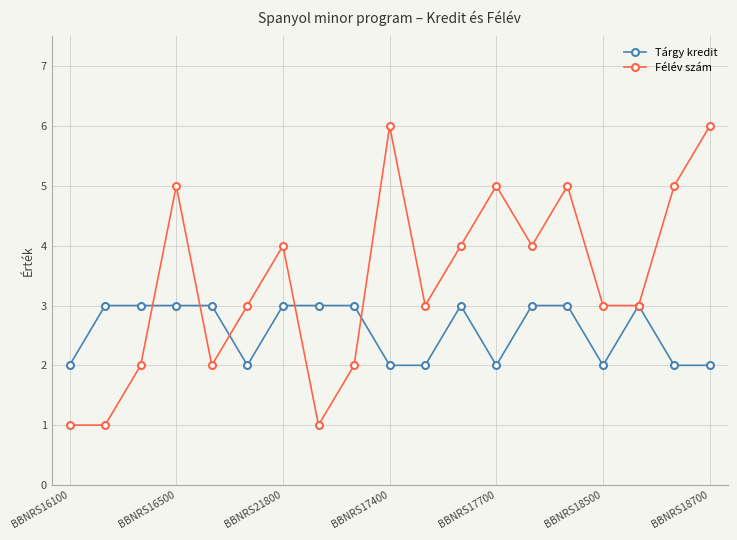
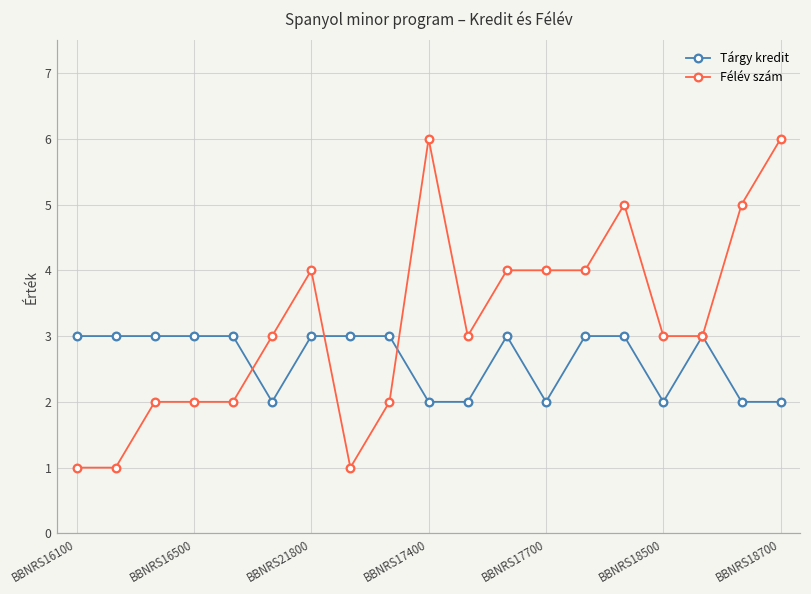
  {
    "Tárgy kredit": {
-     "BBNRS16100": 2,
+     "BBNRS16100": 3,
      "BBNRS16500": 3,
      "BBNRS21800": 3,
      "BBNRS17400": 2,
      "BBNRS17700": 2,
      "BBNRS18500": 2,
      "BBNRS18700": 2
    },
    "Félév szám": {
      "BBNRS16100": 1,
-     "BBNRS16500": 5,
+     "BBNRS16500": 2,
      "BBNRS21800": 4,
      "BBNRS17400": 6,
-     "BBNRS17700": 5,
+     "BBNRS17700": 4,
      "BBNRS18500": 3,
      "BBNRS18700": 6
    }
  }
